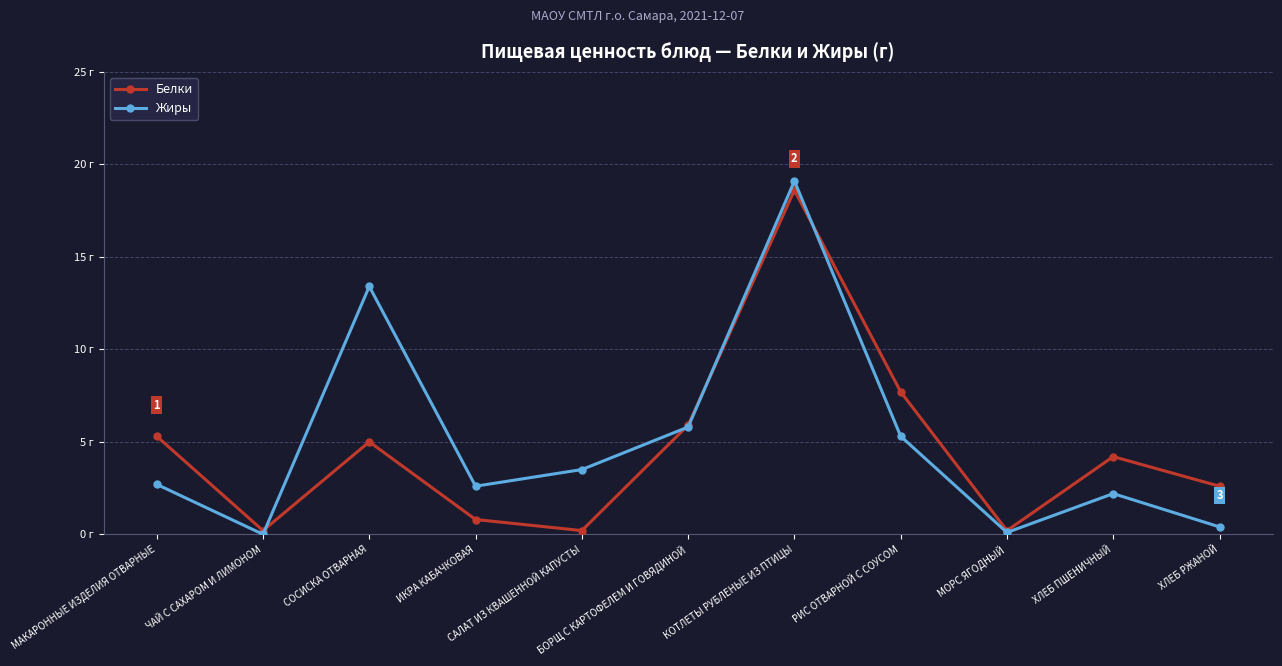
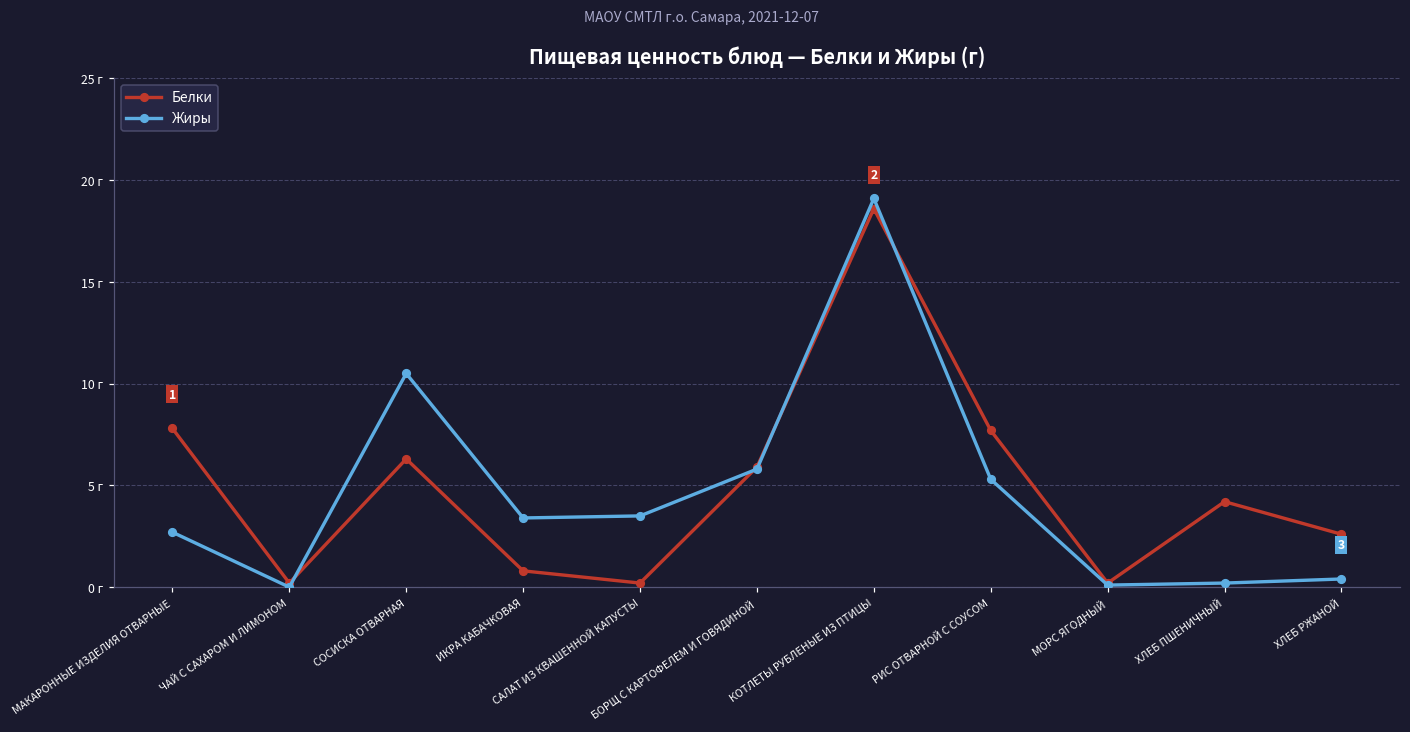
  {
    "Белки": {
-     "МАКАРОННЫЕ ИЗДЕЛИЯ ОТВАРНЫЕ": "5.3 г",
+     "МАКАРОННЫЕ ИЗДЕЛИЯ ОТВАРНЫЕ": "7.8 г",
      "ЧАЙ С САХАРОМ И ЛИМОНОМ": "0.2 г",
-     "СОСИСКА ОТВАРНАЯ": "5.0 г",
+     "СОСИСКА ОТВАРНАЯ": "6.3 г",
      "ИКРА КАБАЧКОВАЯ": "0.8 г",
      "САЛАТ ИЗ КВАШЕННОЙ КАПУСТЫ": "0.2 г",
      "КОТЛЕТЫ РУБЛЕНЫЕ ИЗ ПТИЦЫ": "18.6 г",
      "РИС ОТВАРНОЙ С СОУСОМ": "7.7 г",
      "ХЛЕБ ПШЕНИЧНЫЙ": "4.2 г"
    },
    "Жиры": {
      "МАКАРОННЫЕ ИЗДЕЛИЯ ОТВАРНЫЕ": "2.7 г",
      "ЧАЙ С САХАРОМ И ЛИМОНОМ": "0.0 г",
-     "СОСИСКА ОТВАРНАЯ": "13.4 г",
-     "ИКРА КАБАЧКОВАЯ": "2.6 г",
+     "СОСИСКА ОТВАРНАЯ": "10.5 г",
+     "ИКРА КАБАЧКОВАЯ": "3.4 г",
      "САЛАТ ИЗ КВАШЕННОЙ КАПУСТЫ": "3.5 г",
      "РИС ОТВАРНОЙ С СОУСОМ": "5.3 г",
-     "ХЛЕБ ПШЕНИЧНЫЙ": "2.2 г",
+     "ХЛЕБ ПШЕНИЧНЫЙ": "0.2 г",
      "ХЛЕБ РЖАНОЙ": "0.4 г"
    }
  }
